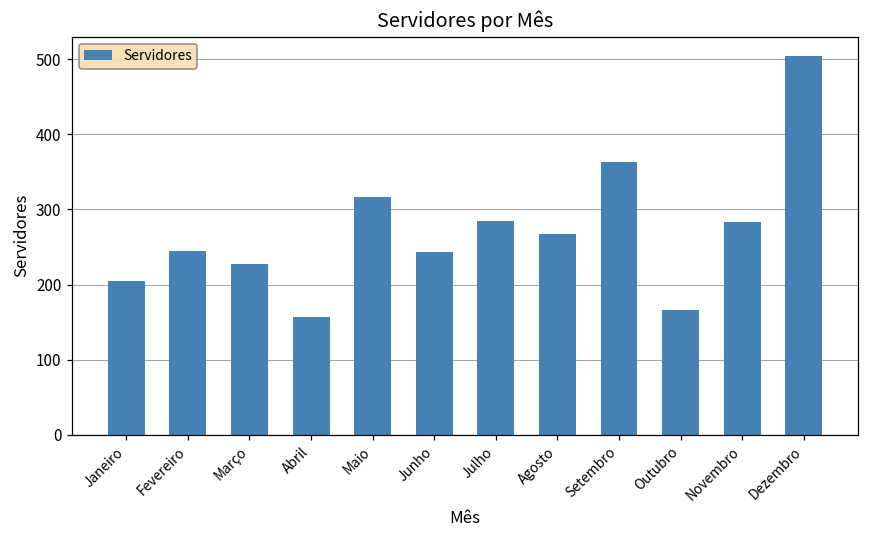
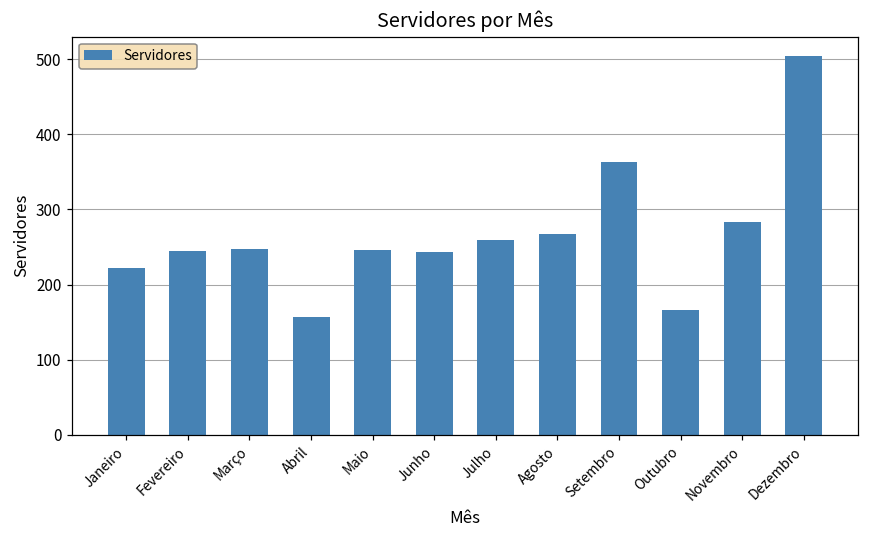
  {
-   "Janeiro": 210,
+   "Janeiro": 220,
    "Fevereiro": 250,
-   "Março": 230,
+   "Março": 250,
    "Abril": 160,
-   "Maio": 320,
+   "Maio": 250,
    "Junho": 240,
-   "Julho": 290,
+   "Julho": 260,
    "Agosto": 270,
    "Setembro": 360,
    "Outubro": 170,
    "Novembro": 280,
    "Dezembro": 510
  }
